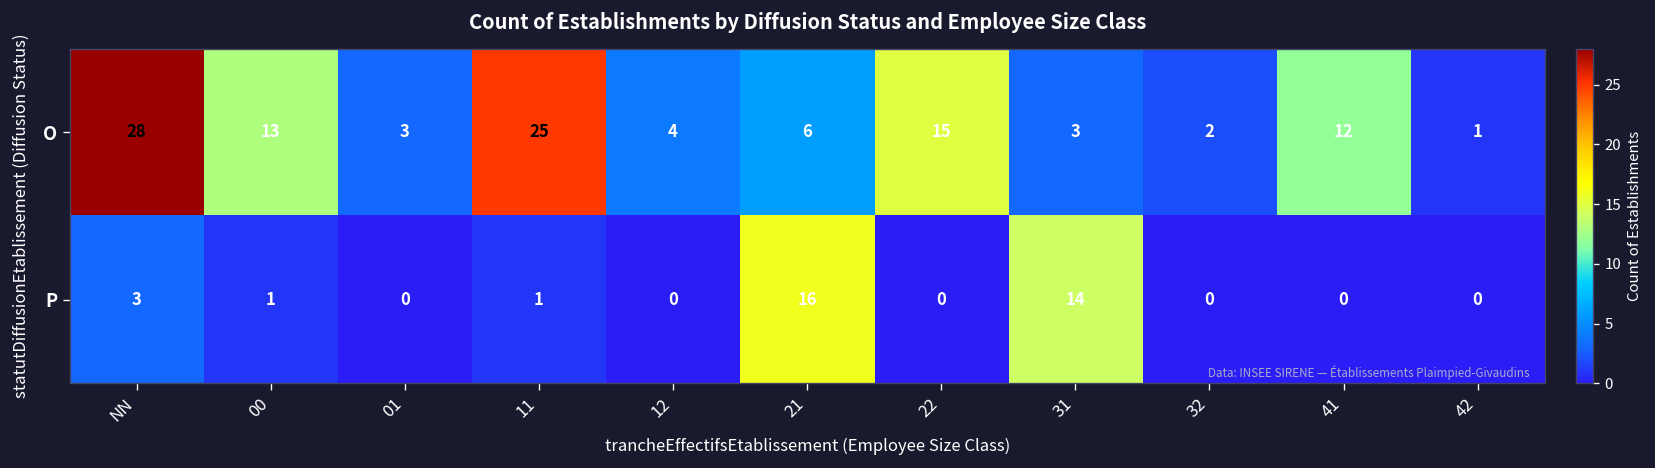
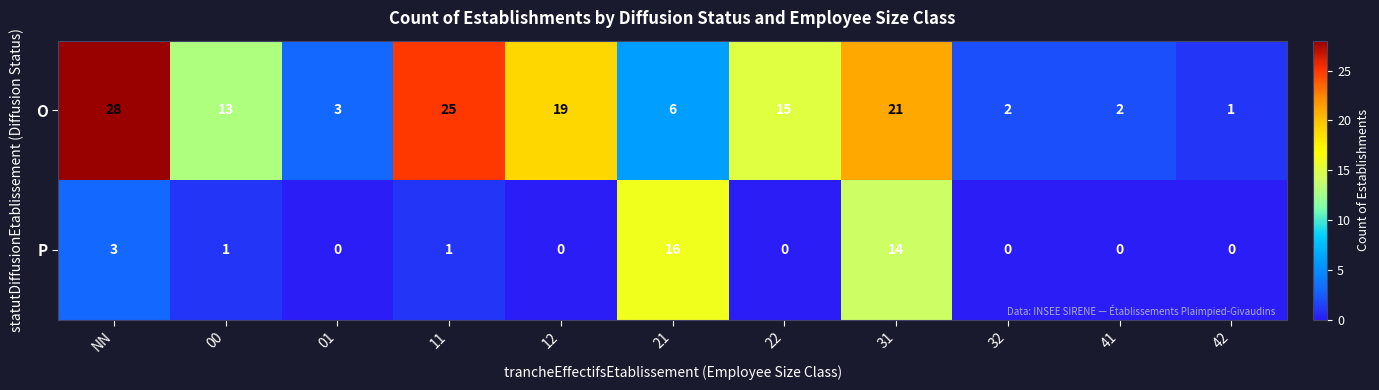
  {
    "O": {
      "NN": 28,
      "00": 13,
      "01": 3,
      "11": 25,
-     "12": 4,
+     "12": 19,
      "21": 6,
      "22": 15,
-     "31": 3,
+     "31": 21,
      "32": 2,
-     "41": 12,
+     "41": 2,
      "42": 1
    },
    "P": {
      "NN": 3,
      "00": 1,
      "01": 0,
      "11": 1,
      "12": 0,
      "21": 16,
      "22": 0,
      "31": 14,
      "32": 0,
      "42": 0
    }
  }
